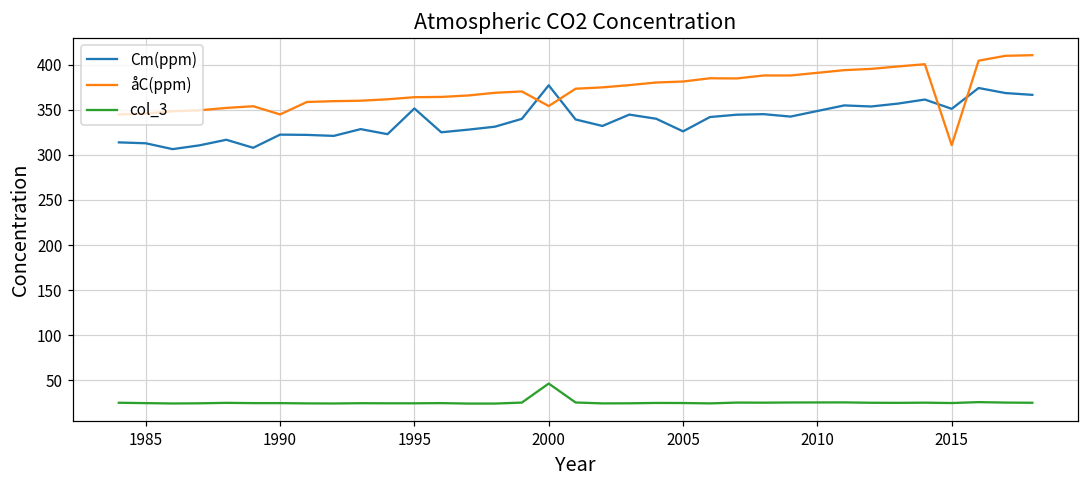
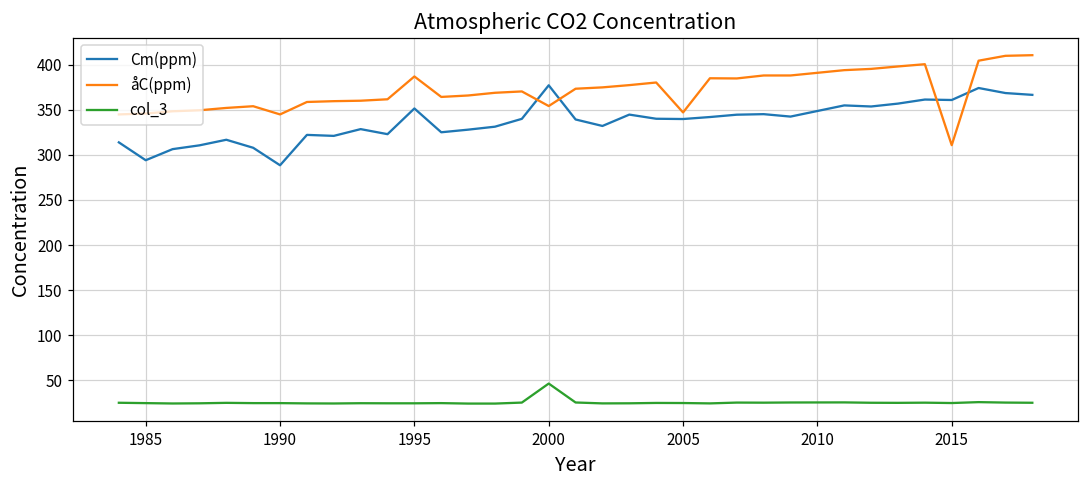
  {
    "Cm(ppm)": {
-     "1985": 310,
-     "1990": 320,
+     "1985": 290,
+     "1990": 290,
      "1995": 350,
      "2000": 380,
-     "2005": 330,
-     "2015": 350
+     "2005": 340,
+     "2015": 360
    },
    "åC(ppm)": {
      "1990": 340,
-     "1995": 360,
+     "1995": 390,
      "2000": 350,
-     "2005": 380,
+     "2005": 350,
      "2015": 310
    },
    "col_3": {
      "1985": 20,
      "1990": 20,
      "1995": 20,
      "2000": 50,
      "2005": 20,
      "2015": 20
    }
  }
